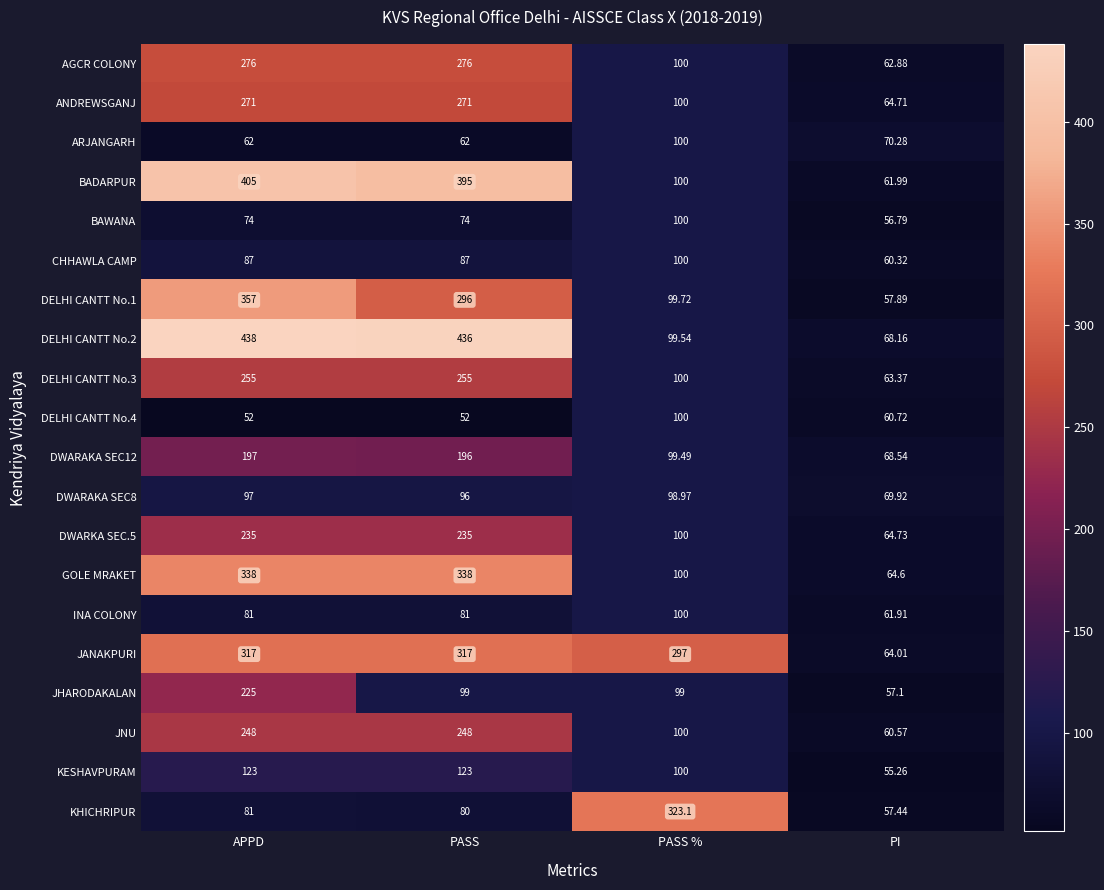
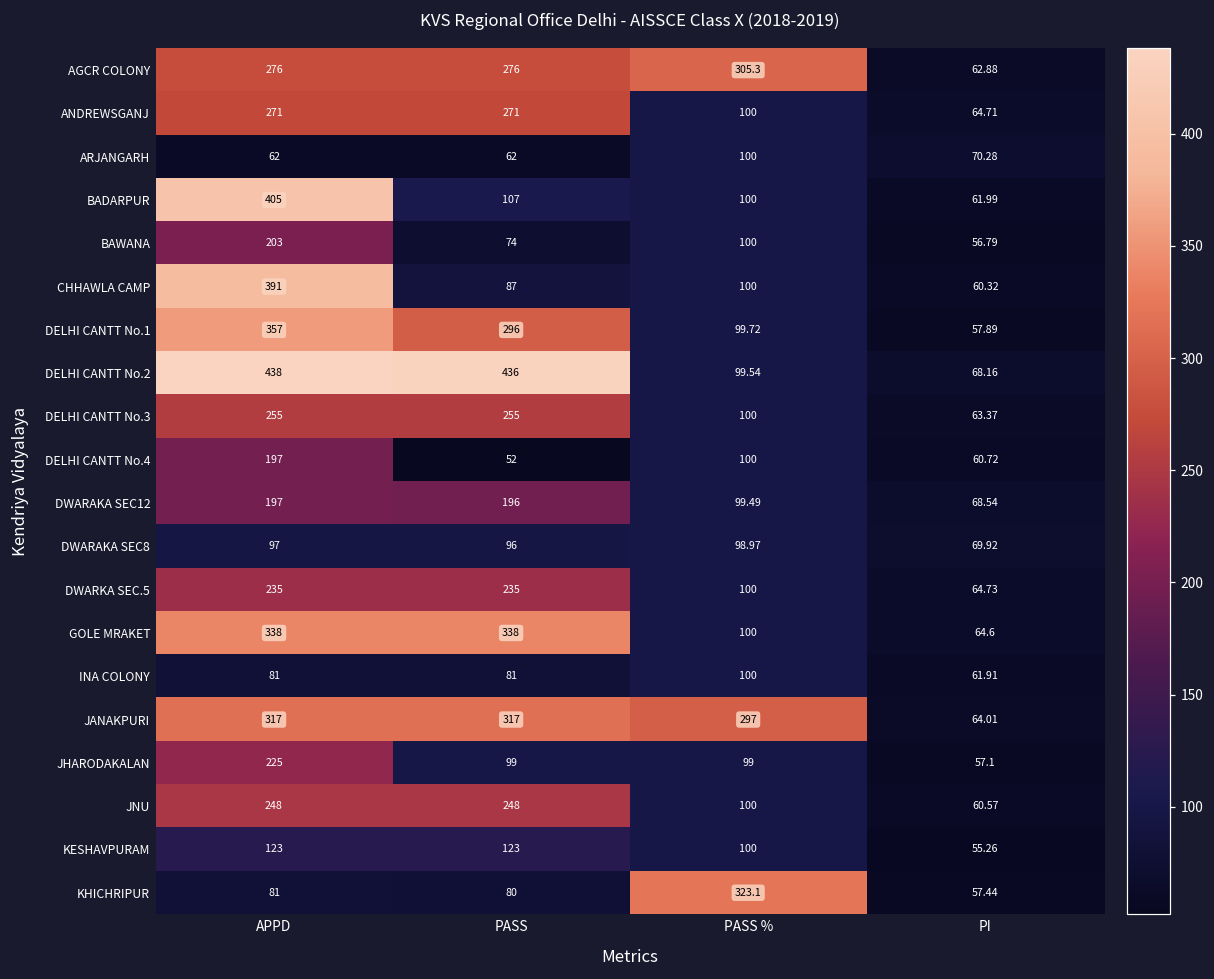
  {
    "AGCR COLONY": {
      "APPD": 276,
      "PASS": 276,
-     "PASS %": 100,
+     "PASS %": 305.3,
      "PI": 62.88
    },
    "ANDREWSGANJ": {
      "APPD": 271,
      "PASS": 271,
      "PASS %": 100,
      "PI": 64.71
    },
    "ARJANGARH": {
      "APPD": 62,
      "PASS": 62,
      "PASS %": 100,
      "PI": 70.28
    },
    "BADARPUR": {
-     "PASS": 395,
+     "PASS": 107,
      "PASS %": 100,
      "PI": 61.99
    },
    "BAWANA": {
-     "APPD": 74,
+     "APPD": 203,
      "PASS": 74,
      "PASS %": 100,
      "PI": 56.79
    },
    "CHHAWLA CAMP": {
-     "APPD": 87,
+     "APPD": 391,
      "PASS": 87,
      "PASS %": 100,
      "PI": 60.32
    },
    "DELHI CANTT No.1": {
      "PASS %": 99.72,
      "PI": 57.89
    },
    "DELHI CANTT No.2": {
      "PASS %": 99.54,
      "PI": 68.16
    },
    "DELHI CANTT No.3": {
      "APPD": 255,
      "PASS": 255,
      "PASS %": 100,
      "PI": 63.37
    },
    "DELHI CANTT No.4": {
-     "APPD": 52,
+     "APPD": 197,
      "PASS": 52,
      "PASS %": 100,
      "PI": 60.72
    },
    "DWARAKA SEC12": {
      "APPD": 197,
      "PASS": 196,
      "PASS %": 99.49,
      "PI": 68.54
    },
    "DWARAKA SEC8": {
      "APPD": 97,
      "PASS": 96,
      "PASS %": 98.97,
      "PI": 69.92
    },
    "DWARKA SEC.5": {
      "APPD": 235,
      "PASS": 235,
      "PASS %": 100,
      "PI": 64.73
    },
    "GOLE MRAKET": {
      "PASS %": 100,
      "PI": 64.6
    },
    "INA COLONY": {
      "APPD": 81,
      "PASS": 81,
      "PASS %": 100,
      "PI": 61.91
    },
    "JANAKPURI": {
      "PI": 64.01
    },
    "JHARODAKALAN": {
      "APPD": 225,
      "PASS": 99,
      "PASS %": 99,
      "PI": 57.1
    },
    "JNU": {
      "APPD": 248,
      "PASS": 248,
      "PASS %": 100,
      "PI": 60.57
    },
    "KESHAVPURAM": {
      "APPD": 123,
      "PASS": 123,
      "PASS %": 100,
      "PI": 55.26
    },
    "KHICHRIPUR": {
      "APPD": 81,
      "PASS": 80,
      "PI": 57.44
    }
  }
